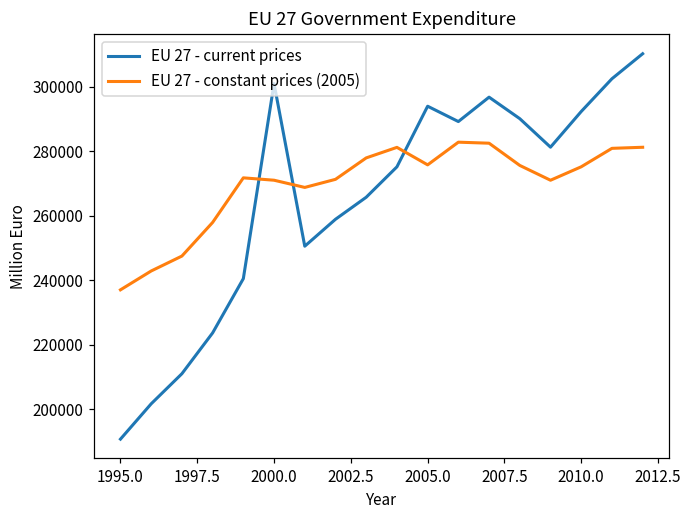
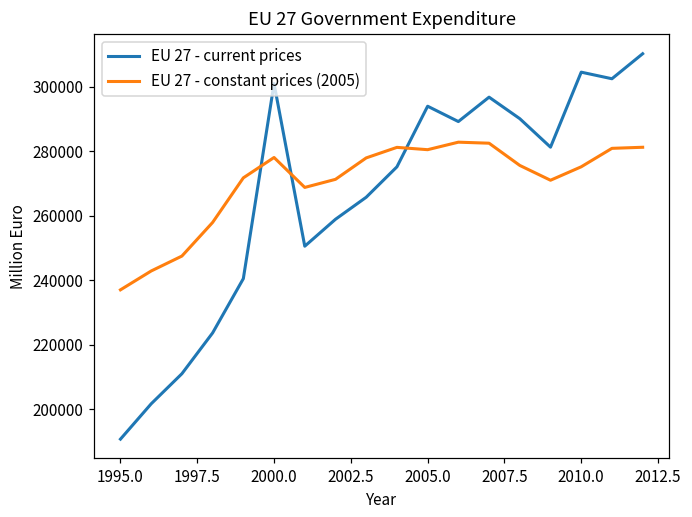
  {
    "EU 27 - current prices": {
      "1995.0": 191000,
      "2005.0": 294000,
-     "2010.0": 292000
+     "2010.0": 305000
    },
    "EU 27 - constant prices (2005)": {
      "1995.0": 237000,
-     "2000.0": 271000,
-     "2005.0": 276000,
+     "2000.0": 278000,
+     "2005.0": 281000,
      "2010.0": 275000
    }
  }
